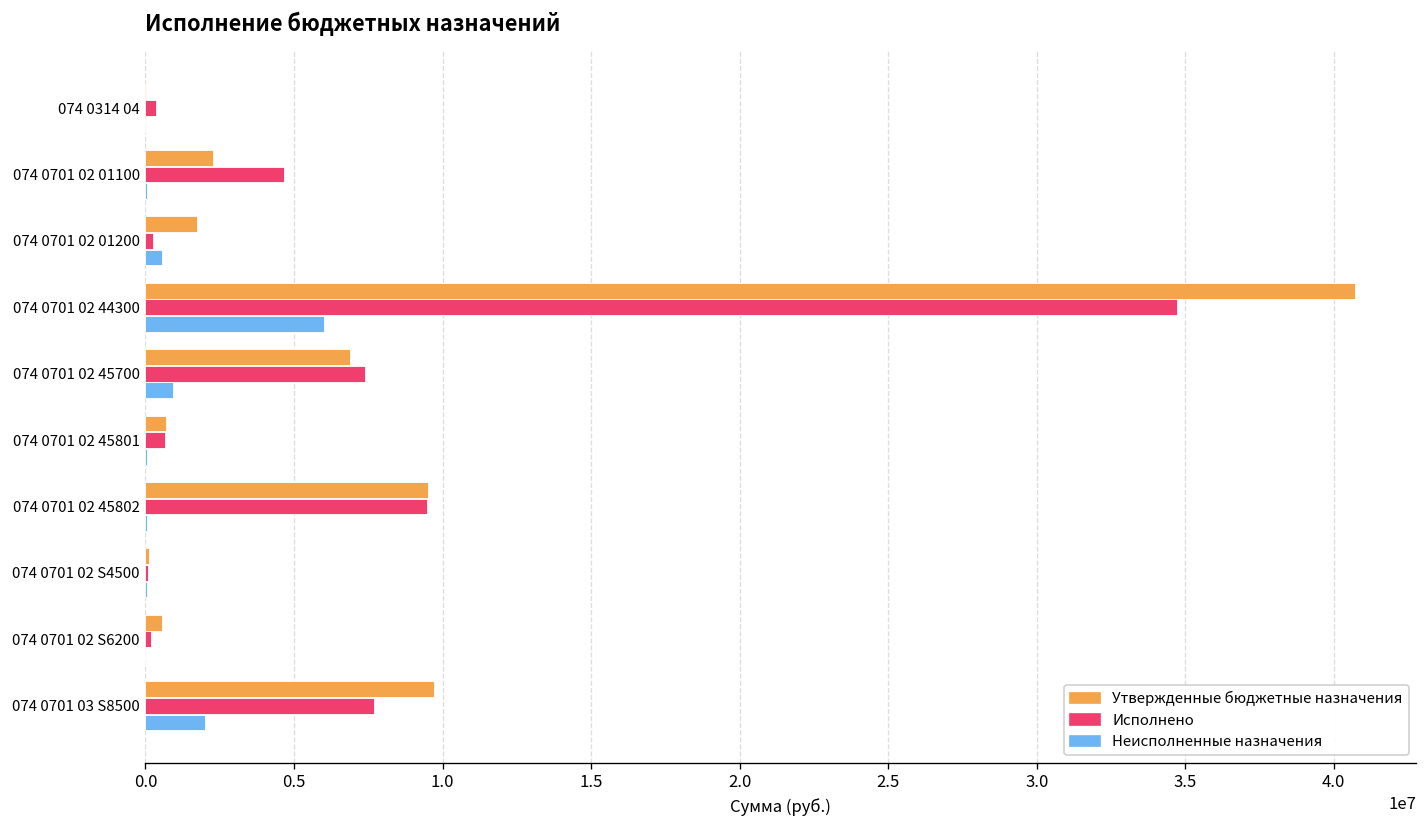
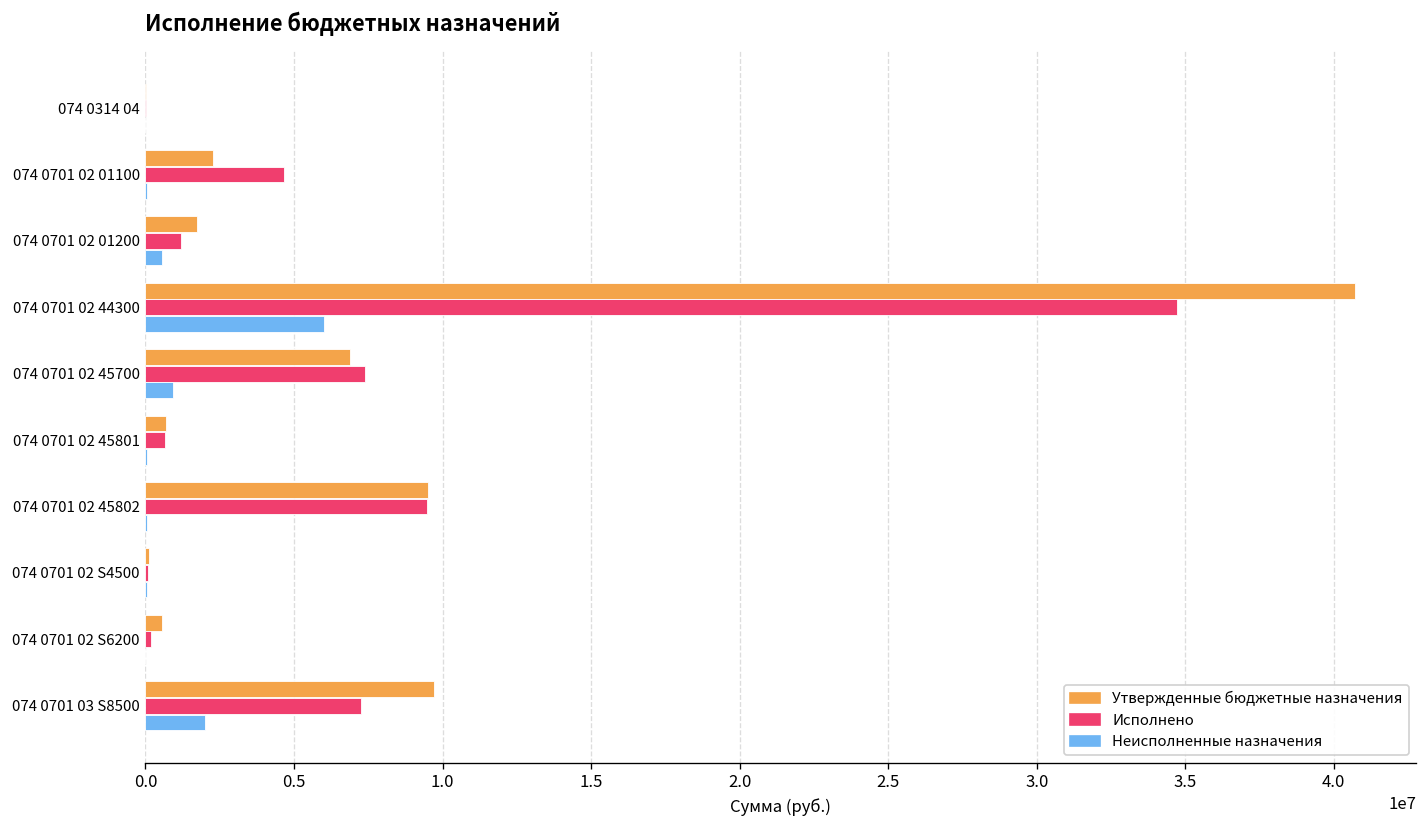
  {
    "Утвержденные бюджетные назначения": {
      "074 0701 02 01100": 2300000,
      "074 0701 02 01200": 1700000,
      "074 0701 02 44300": 40700000,
      "074 0701 02 45700": 6900000,
      "074 0701 02 45801": 700000,
      "074 0701 02 45802": 9500000,
      "074 0701 02 S4500": 100000,
      "074 0701 02 S6200": 600000,
      "074 0701 03 S8500": 9700000
    },
    "Исполнено": {
-     "074 0314 04": 300000,
+     "074 0314 04": 0,
      "074 0701 02 01100": 4700000,
-     "074 0701 02 01200": 300000,
+     "074 0701 02 01200": 1200000,
      "074 0701 02 44300": 34700000,
      "074 0701 02 45700": 7400000,
      "074 0701 02 45801": 600000,
      "074 0701 02 45802": 9500000,
      "074 0701 02 S6200": 200000,
-     "074 0701 03 S8500": 7700000
+     "074 0701 03 S8500": 7200000
    },
    "Неисполненные назначения": {
      "074 0314 04": 0,
      "074 0701 02 01200": 500000,
      "074 0701 02 44300": 6000000,
      "074 0701 02 45700": 900000,
      "074 0701 02 S6200": 0,
      "074 0701 03 S8500": 2000000
    }
  }
